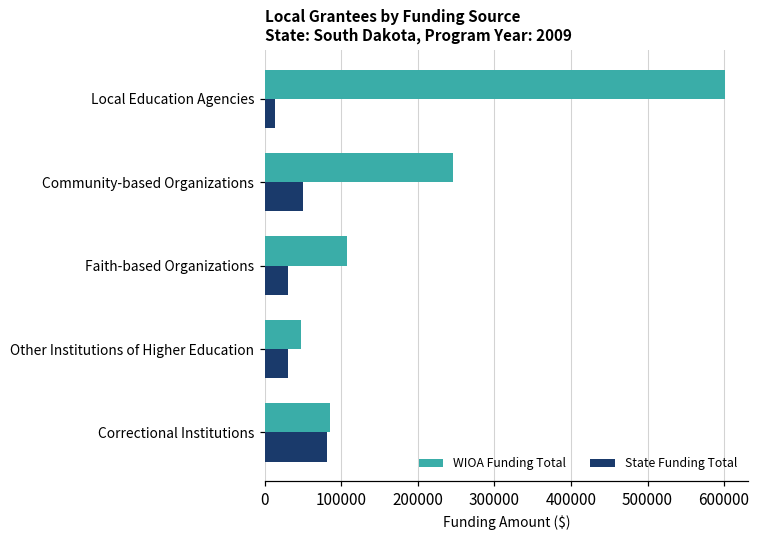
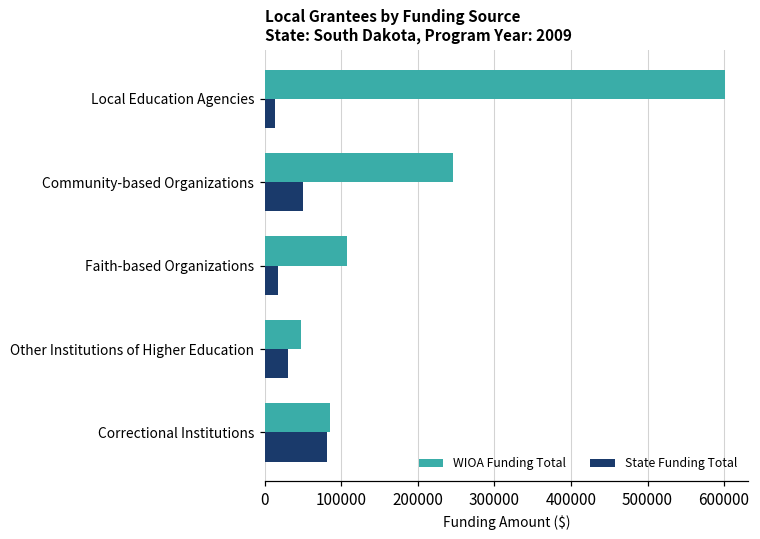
  {
    "WIOA Funding Total": {
      "Local Education Agencies": 600000,
      "Community-based Organizations": 250000,
      "Faith-based Organizations": 110000,
      "Other Institutions of Higher Education": 50000,
      "Correctional Institutions": 90000
    },
    "State Funding Total": {
      "Local Education Agencies": 10000,
      "Community-based Organizations": 50000,
-     "Faith-based Organizations": 30000,
+     "Faith-based Organizations": 20000,
      "Other Institutions of Higher Education": 30000,
      "Correctional Institutions": 80000
    }
  }
